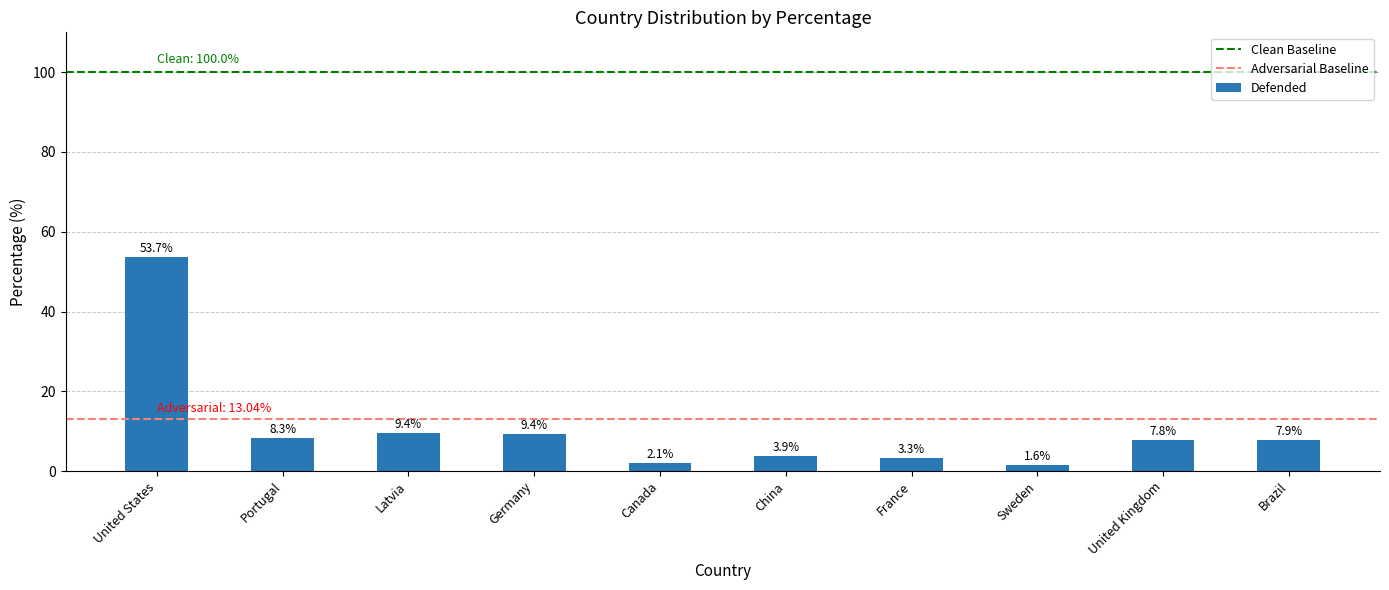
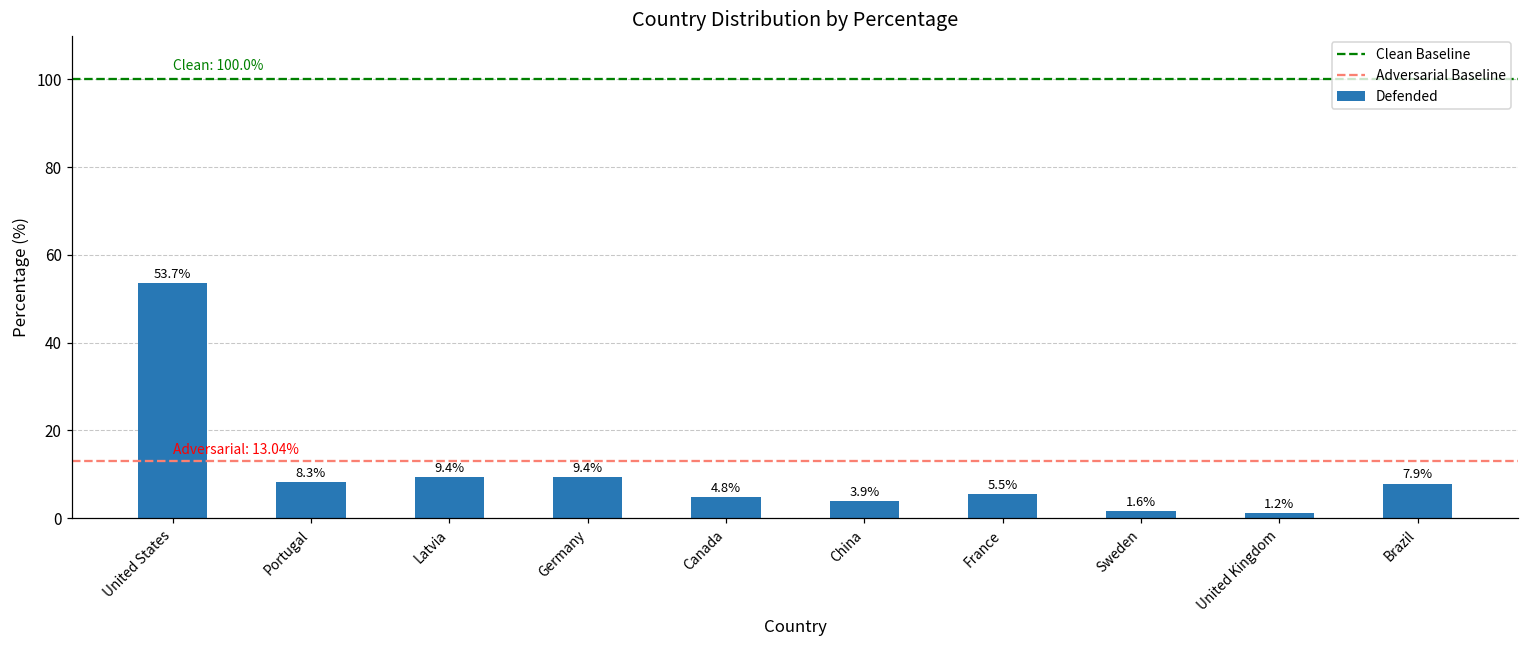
  {
    "United States": "53.7%",
    "Portugal": "8.3%",
    "Latvia": "9.4%",
    "Germany": "9.4%",
-   "Canada": "2.1%",
+   "Canada": "4.8%",
    "China": "3.9%",
-   "France": "3.3%",
+   "France": "5.5%",
    "Sweden": "1.6%",
-   "United Kingdom": "7.8%",
+   "United Kingdom": "1.2%",
    "Brazil": "7.9%"
  }
